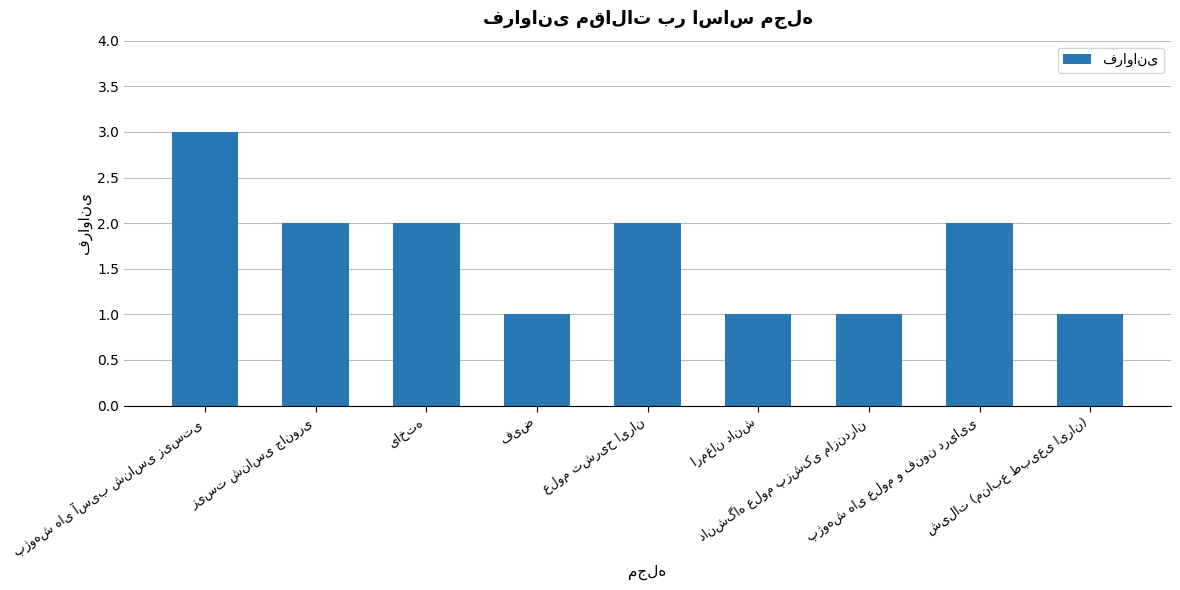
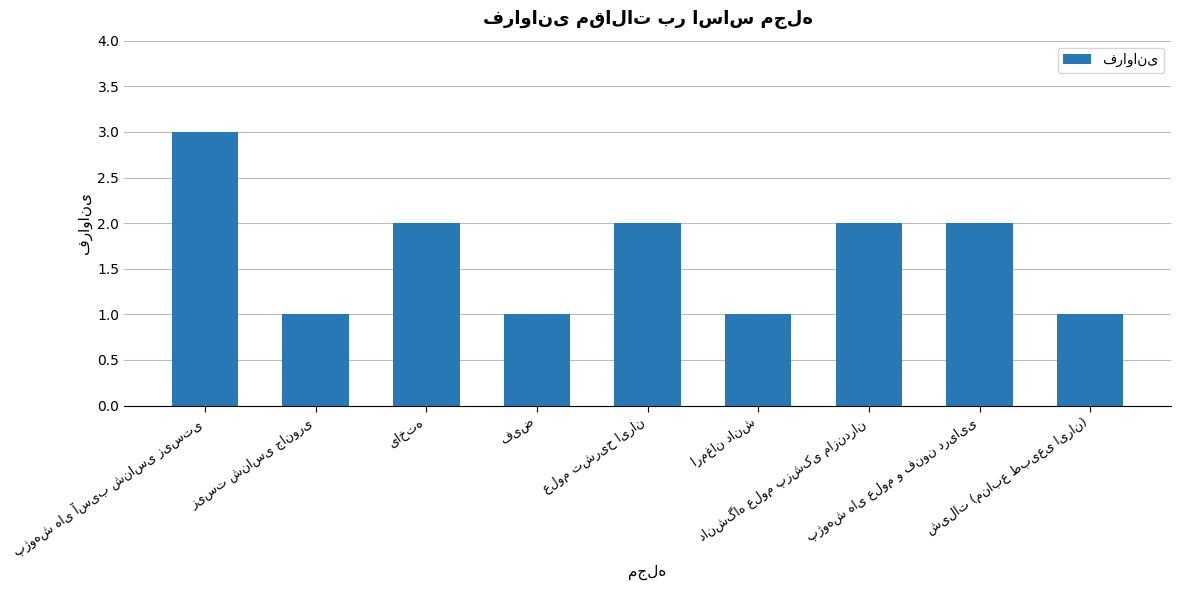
  {
    "پژوهش های آسیب شناسی زیستی": 3,
-   "زیست شناسی جانوری": 2,
+   "زیست شناسی جانوری": 1,
    "یاخته": 2,
    "فیض": 1,
    "علوم تشریح ایران": 2,
    "ارمغان دانش": 1,
-   "دانشگاه علوم پزشکی مازندران": 1,
+   "دانشگاه علوم پزشکی مازندران": 2,
    "پژوهش های علوم و فنون دریایی": 2,
    "شیلات (منابع طبیعی ایران)": 1
  }
